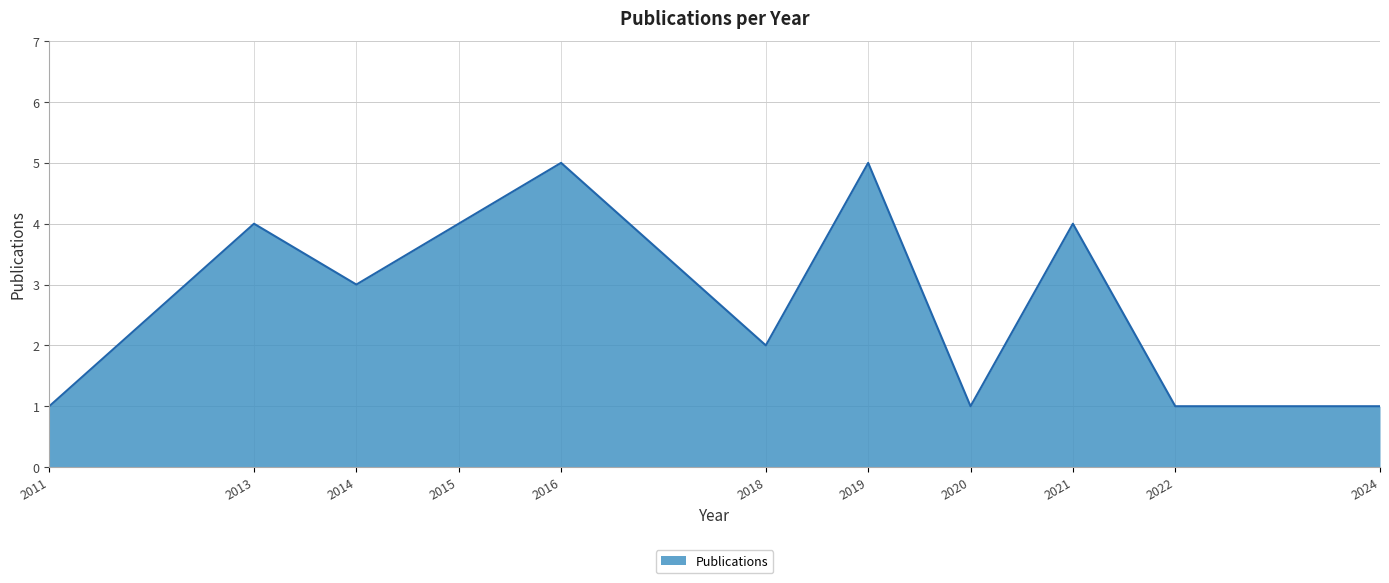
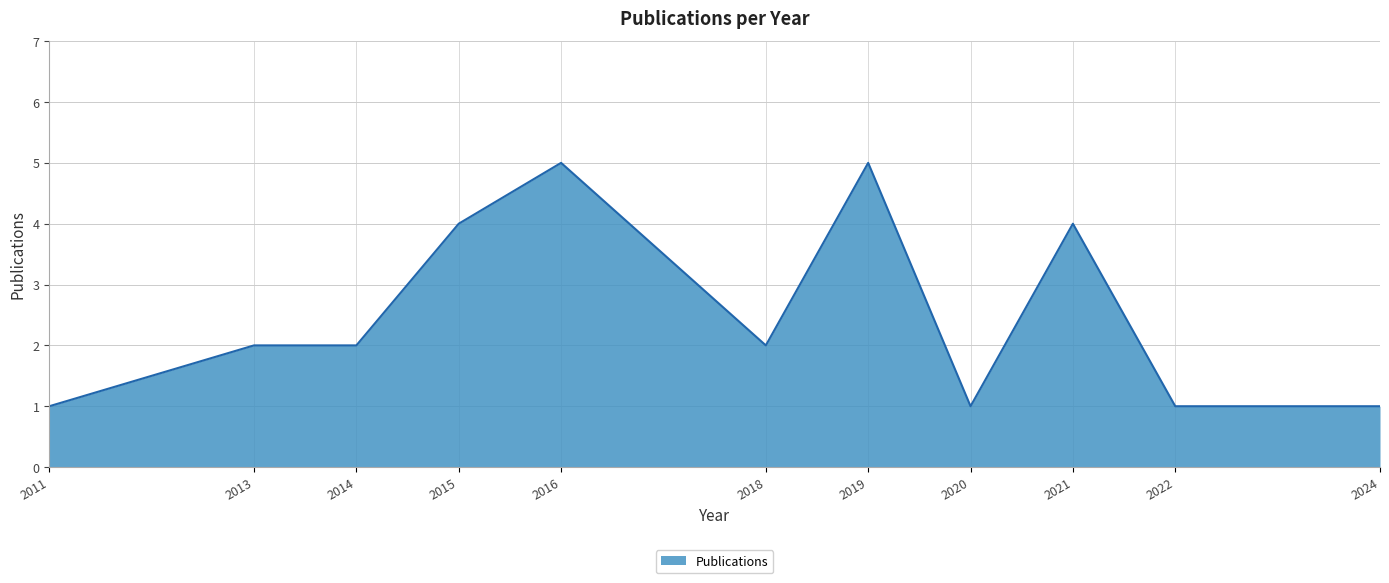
  {
    "2011": 1,
-   "2013": 4,
-   "2014": 3,
+   "2013": 2,
+   "2014": 2,
    "2015": 4,
    "2016": 5,
    "2018": 2,
    "2019": 5,
    "2020": 1,
    "2021": 4,
    "2022": 1,
    "2024": 1
  }
